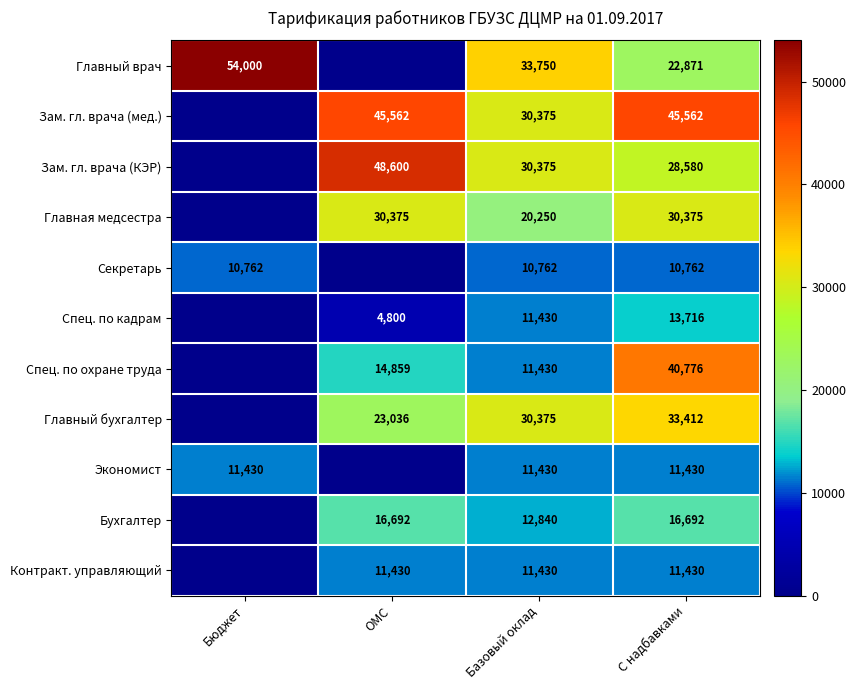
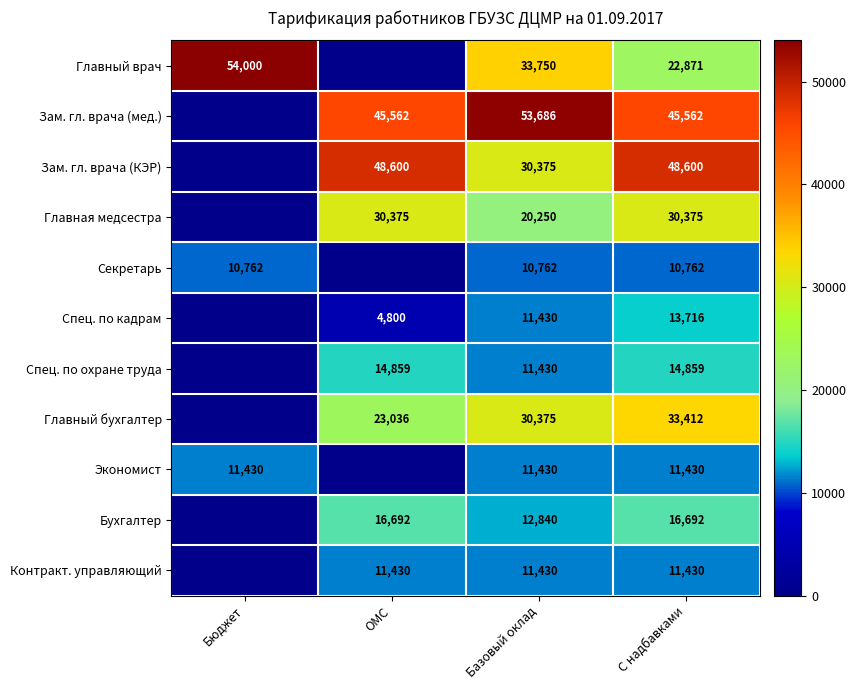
  {
    "Главный врач": {
      "Бюджет": "54,000",
      "Базовый оклад": "33,750",
      "С надбавками": "22,871"
    },
    "Зам. гл. врача (мед.)": {
      "ОМС": "45,562",
-     "Базовый оклад": "30,375",
+     "Базовый оклад": "53,686",
      "С надбавками": "45,562"
    },
    "Зам. гл. врача (КЭР)": {
      "ОМС": "48,600",
      "Базовый оклад": "30,375",
-     "С надбавками": "28,580"
+     "С надбавками": "48,600"
    },
    "Главная медсестра": {
      "ОМС": "30,375",
      "Базовый оклад": "20,250",
      "С надбавками": "30,375"
    },
    "Секретарь": {
      "Бюджет": "10,762",
      "Базовый оклад": "10,762",
      "С надбавками": "10,762"
    },
    "Спец. по кадрам": {
      "ОМС": "4,800",
      "Базовый оклад": "11,430",
      "С надбавками": "13,716"
    },
    "Спец. по охране труда": {
      "ОМС": "14,859",
      "Базовый оклад": "11,430",
-     "С надбавками": "40,776"
+     "С надбавками": "14,859"
    },
    "Главный бухгалтер": {
      "ОМС": "23,036",
      "Базовый оклад": "30,375",
      "С надбавками": "33,412"
    },
    "Экономист": {
      "Бюджет": "11,430",
      "Базовый оклад": "11,430",
      "С надбавками": "11,430"
    },
    "Бухгалтер": {
      "ОМС": "16,692",
      "Базовый оклад": "12,840",
      "С надбавками": "16,692"
    },
    "Контракт. управляющий": {
      "ОМС": "11,430",
      "Базовый оклад": "11,430",
      "С надбавками": "11,430"
    }
  }
